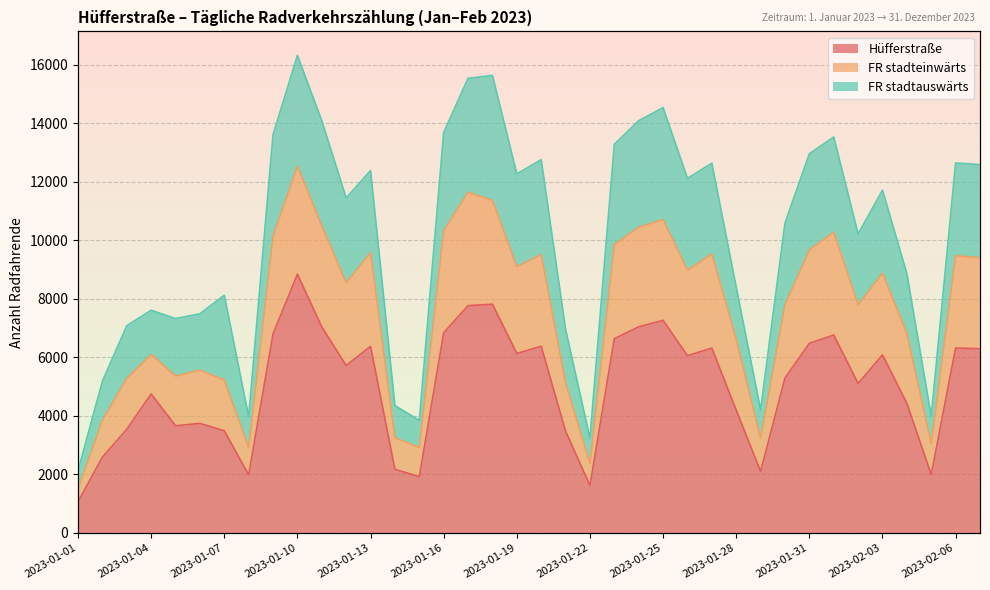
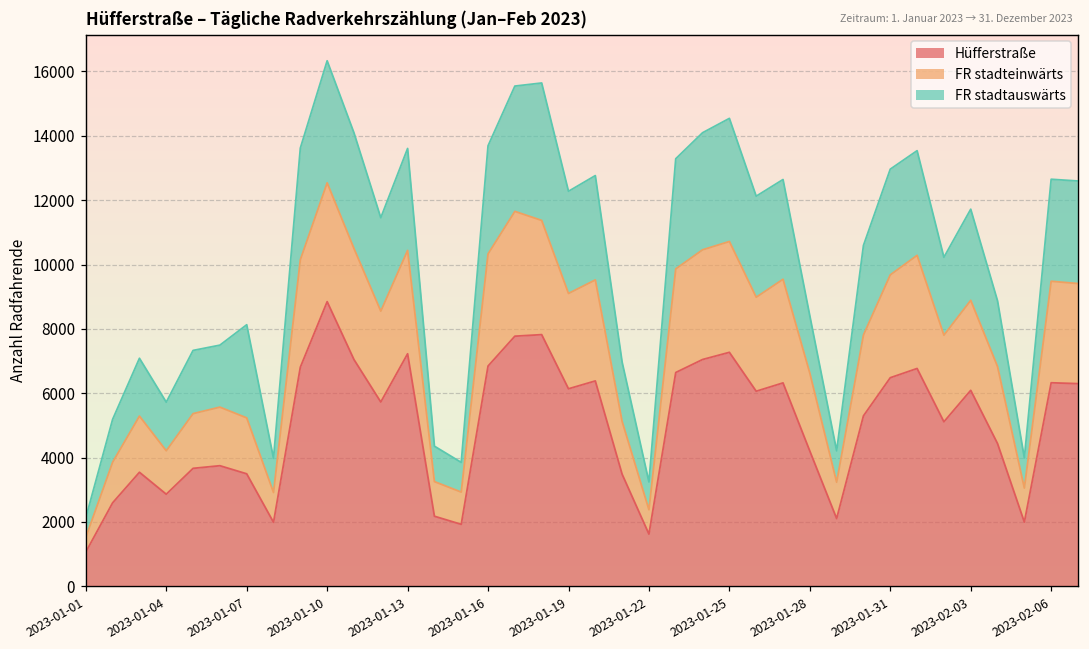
  {
    "Hüfferstraße": {
      "2023-01-01": 1100,
-     "2023-01-04": 4800,
+     "2023-01-04": 2900,
      "2023-01-07": 3500,
      "2023-01-10": 8800,
-     "2023-01-13": 6400,
+     "2023-01-13": 7200,
      "2023-01-16": 6800,
      "2023-01-19": 6100,
      "2023-01-22": 1600,
      "2023-01-25": 7300,
      "2023-01-28": 4200,
      "2023-01-31": 6500,
      "2023-02-03": 6100,
      "2023-02-06": 6300
    },
    "FR stadteinwärts": {
      "2023-01-01": 500,
      "2023-01-04": 1400,
      "2023-01-07": 1700,
      "2023-01-10": 3700,
      "2023-01-13": 3200,
      "2023-01-16": 3500,
      "2023-01-19": 3000,
      "2023-01-22": 800,
      "2023-01-25": 3400,
      "2023-01-28": 2400,
      "2023-01-31": 3200,
      "2023-02-03": 2800,
      "2023-02-06": 3200
    },
    "FR stadtauswärts": {
      "2023-01-01": 600,
      "2023-01-04": 1500,
      "2023-01-07": 2900,
      "2023-01-10": 3800,
-     "2023-01-13": 2800,
+     "2023-01-13": 3200,
      "2023-01-16": 3400,
      "2023-01-19": 3200,
      "2023-01-22": 900,
      "2023-01-25": 3800,
      "2023-01-28": 1800,
      "2023-01-31": 3300,
      "2023-02-03": 2800,
      "2023-02-06": 3200
    }
  }
